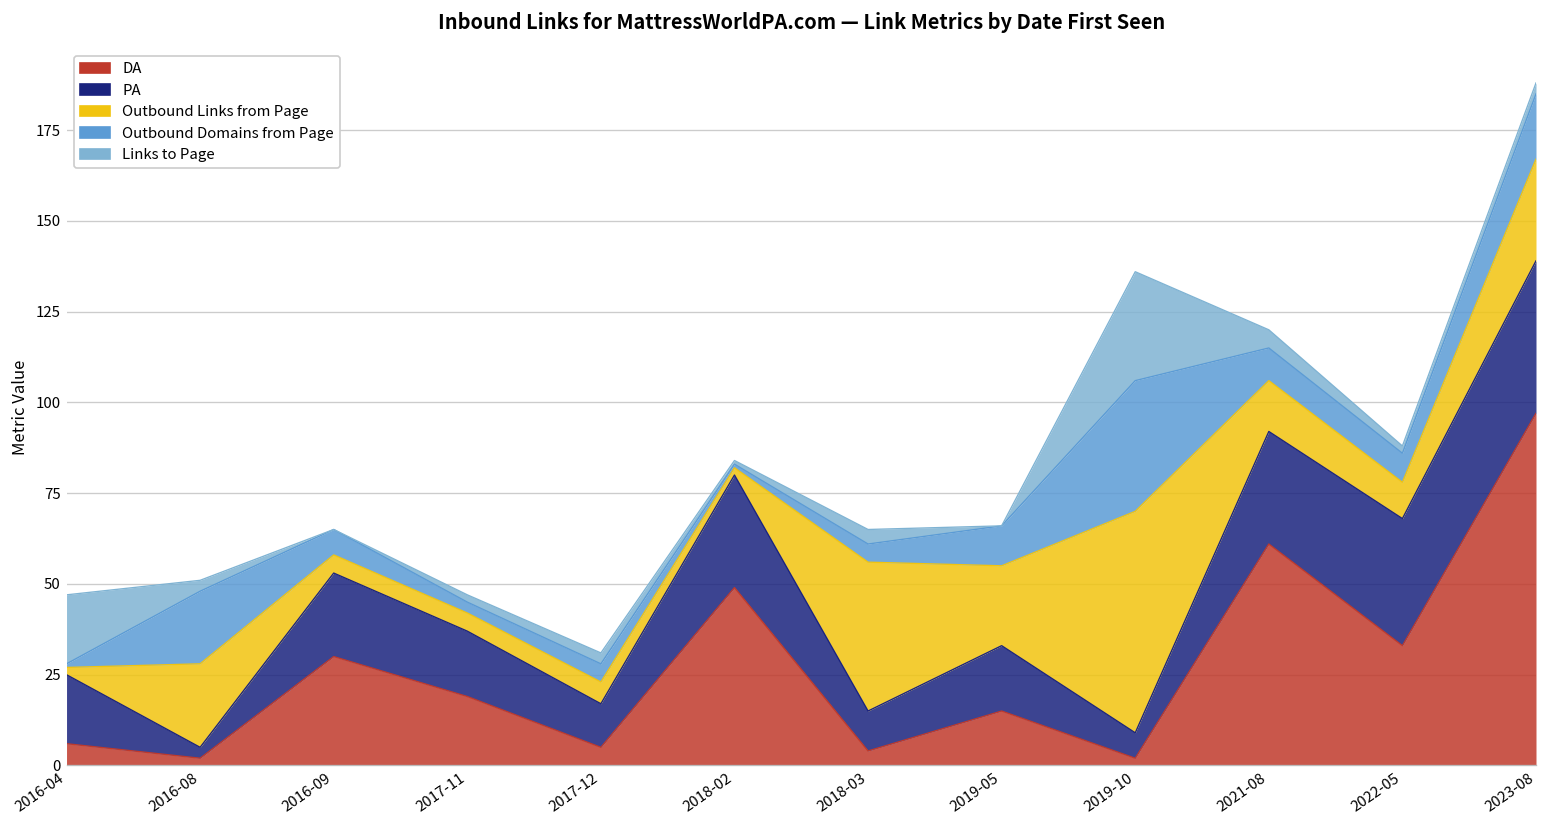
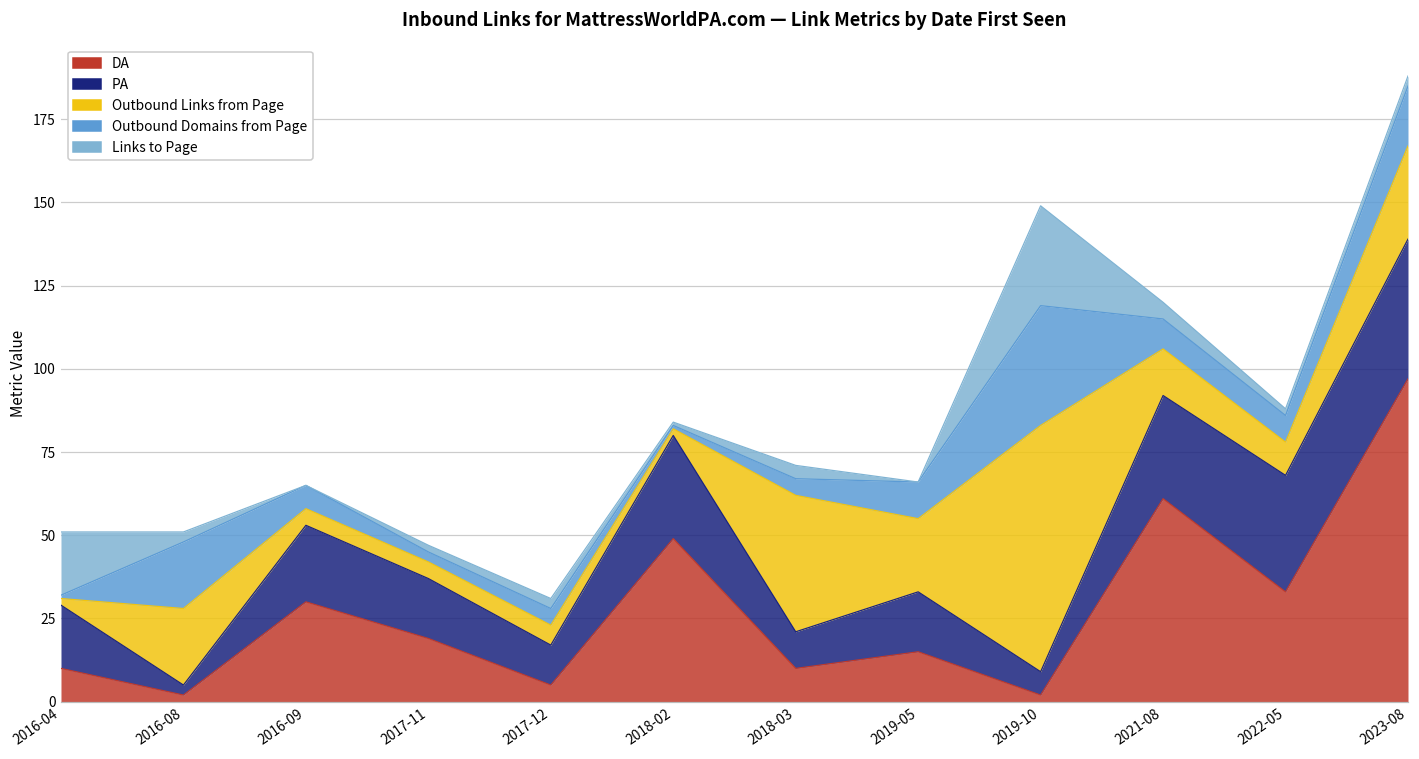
  {
    "DA": {
-     "2016-04": 6,
+     "2016-04": 10,
      "2016-08": 2,
      "2016-09": 30,
      "2017-11": 19,
      "2017-12": 5,
      "2018-02": 49,
-     "2018-03": 4,
+     "2018-03": 10,
      "2019-05": 15,
      "2019-10": 2,
      "2021-08": 61,
      "2022-05": 33,
      "2023-08": 97
    },
    "PA": {
      "2016-04": 19,
      "2016-08": 3,
      "2016-09": 23,
      "2017-11": 18,
      "2017-12": 12,
      "2018-02": 31,
      "2018-03": 11,
      "2019-05": 18,
      "2019-10": 7,
      "2021-08": 31,
      "2022-05": 35,
      "2023-08": 42
    },
    "Outbound Links from Page": {
      "2016-04": 2,
      "2016-08": 23,
      "2016-09": 5,
      "2017-11": 5,
      "2017-12": 6,
      "2018-02": 2,
      "2018-03": 41,
      "2019-05": 22,
-     "2019-10": 61,
+     "2019-10": 74,
      "2021-08": 14,
      "2022-05": 10,
      "2023-08": 28
    }
  }
